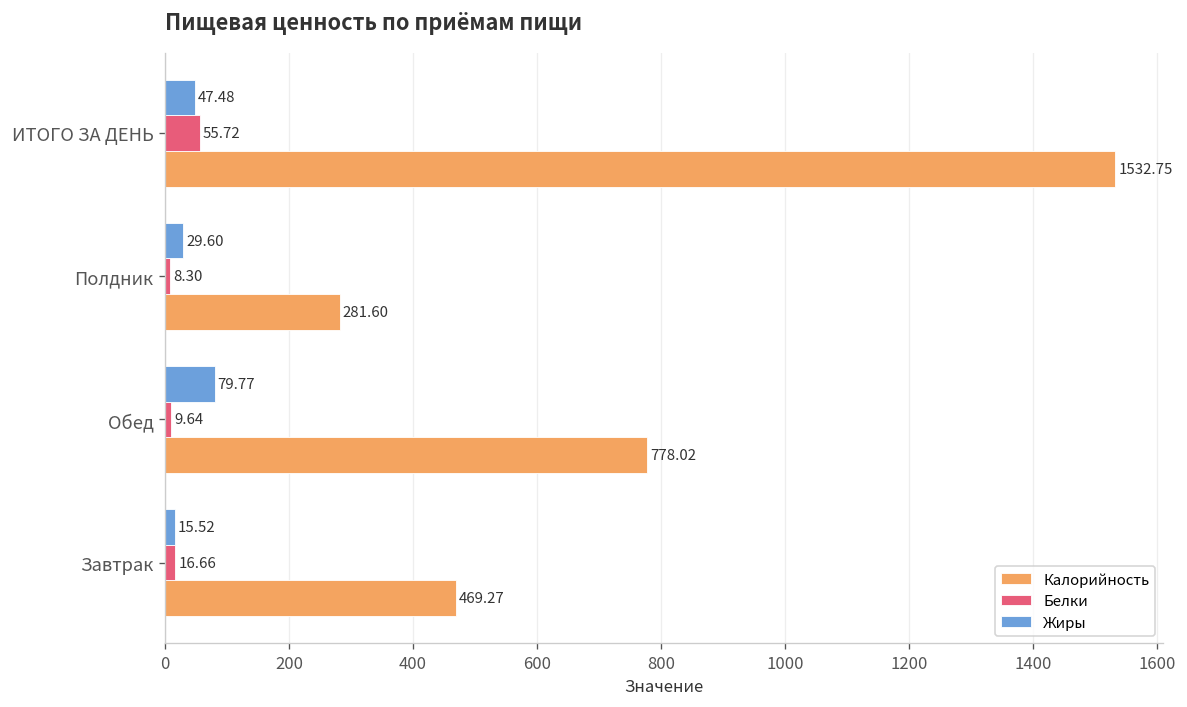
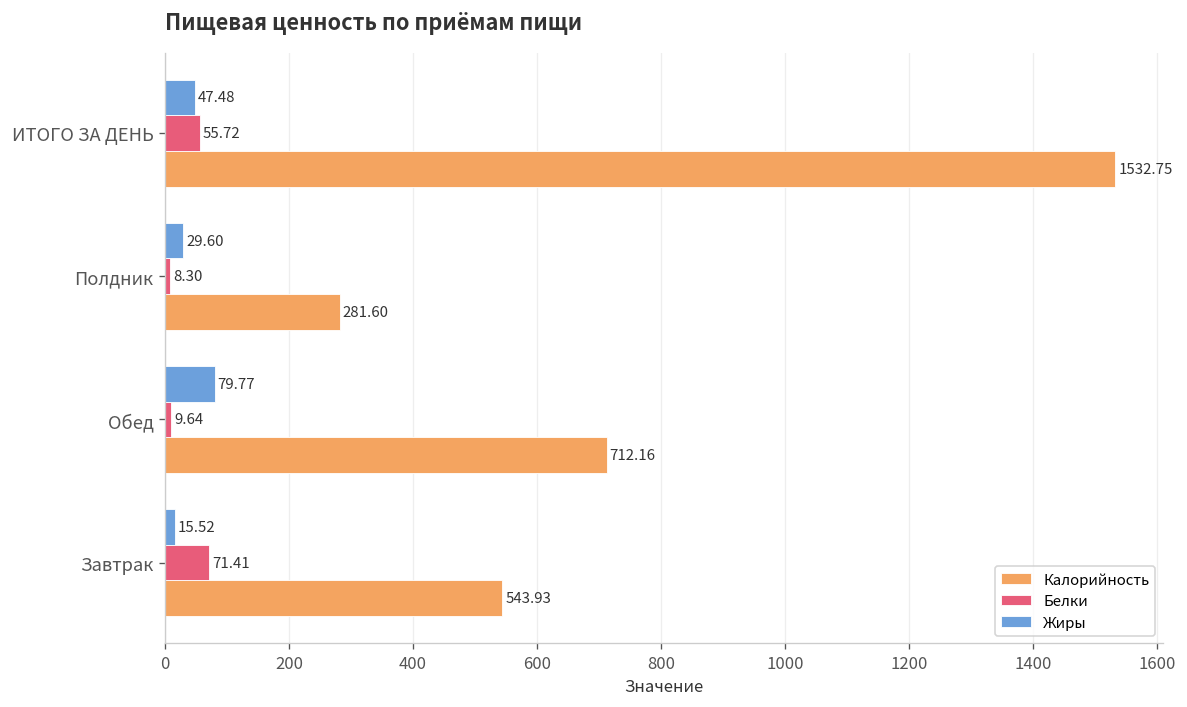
  {
    "Калорийность": {
      "ИТОГО ЗА ДЕНЬ": 1532.75,
      "Полдник": 281.60,
-     "Обед": 778.02,
-     "Завтрак": 469.27
+     "Обед": 712.16,
+     "Завтрак": 543.93
    },
    "Белки": {
      "ИТОГО ЗА ДЕНЬ": 55.72,
      "Полдник": 8.30,
      "Обед": 9.64,
-     "Завтрак": 16.66
+     "Завтрак": 71.41
    },
    "Жиры": {
      "ИТОГО ЗА ДЕНЬ": 47.48,
      "Полдник": 29.60,
      "Обед": 79.77,
      "Завтрак": 15.52
    }
  }
